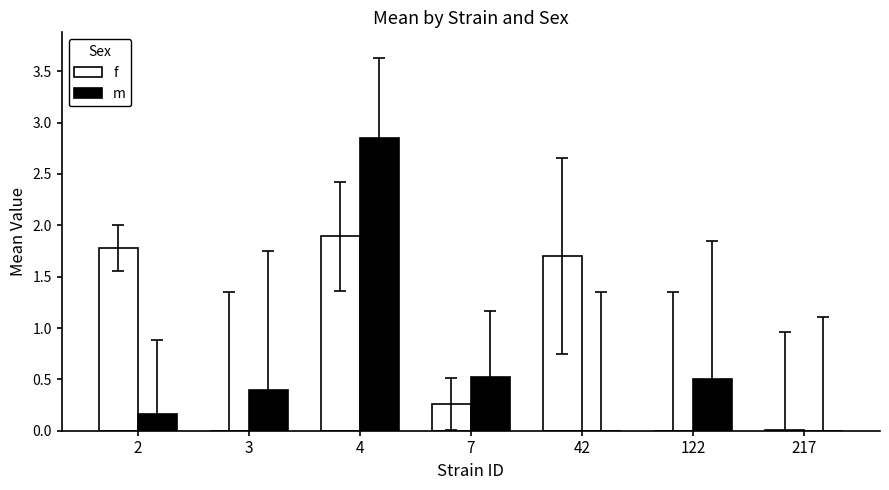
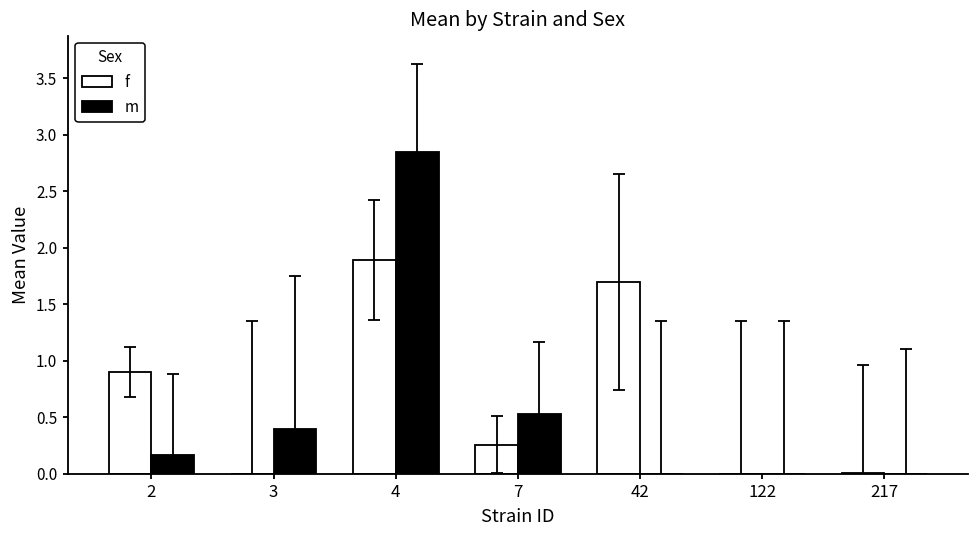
  {
    "f": {
-     "2": 1.78,
+     "2": 0.90,
      "3": 0.00,
      "4": 1.89,
      "7": 0.26,
      "42": 1.70,
      "122": 0.00
    },
    "m": {
      "2": 0.16,
      "3": 0.4,
      "4": 2.85,
      "7": 0.53,
      "42": 0.0,
-     "122": 0.5,
+     "122": 0.0,
      "217": 0.0
    }
  }
